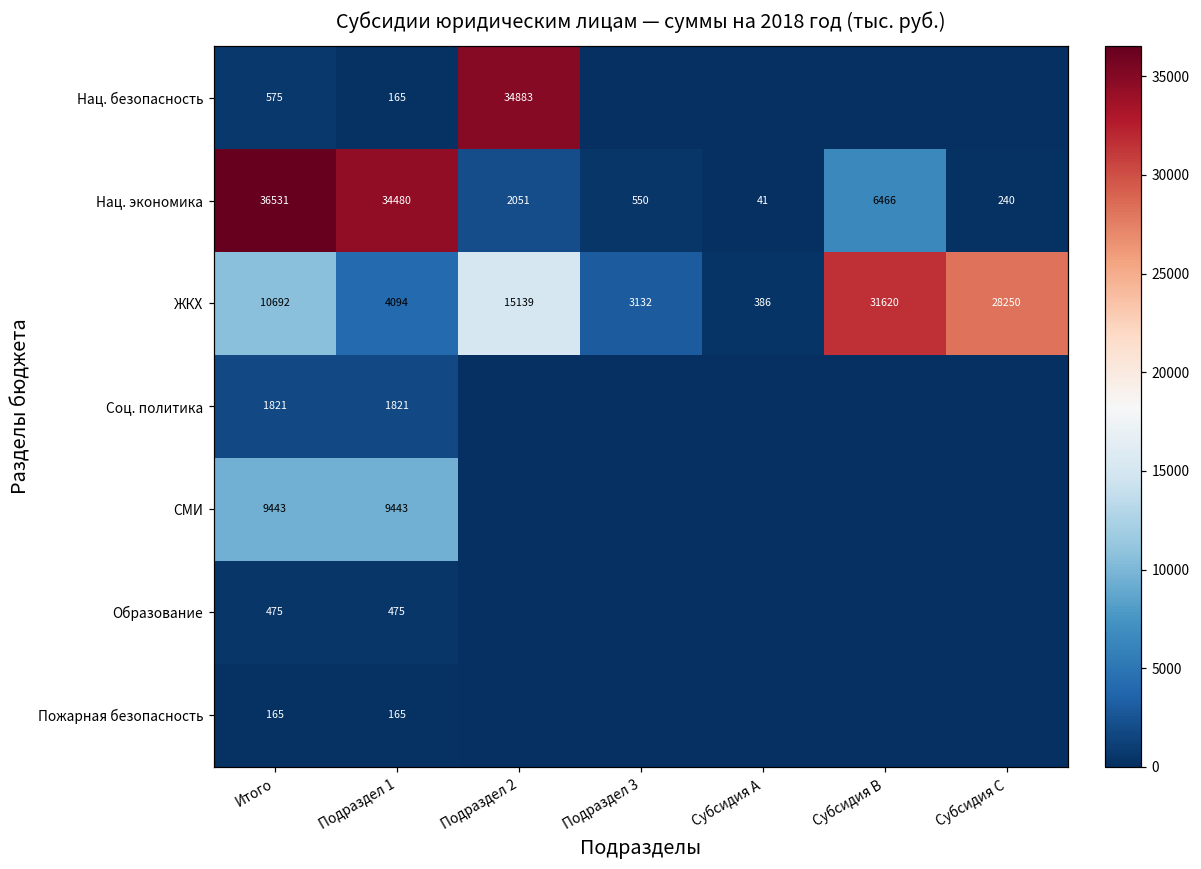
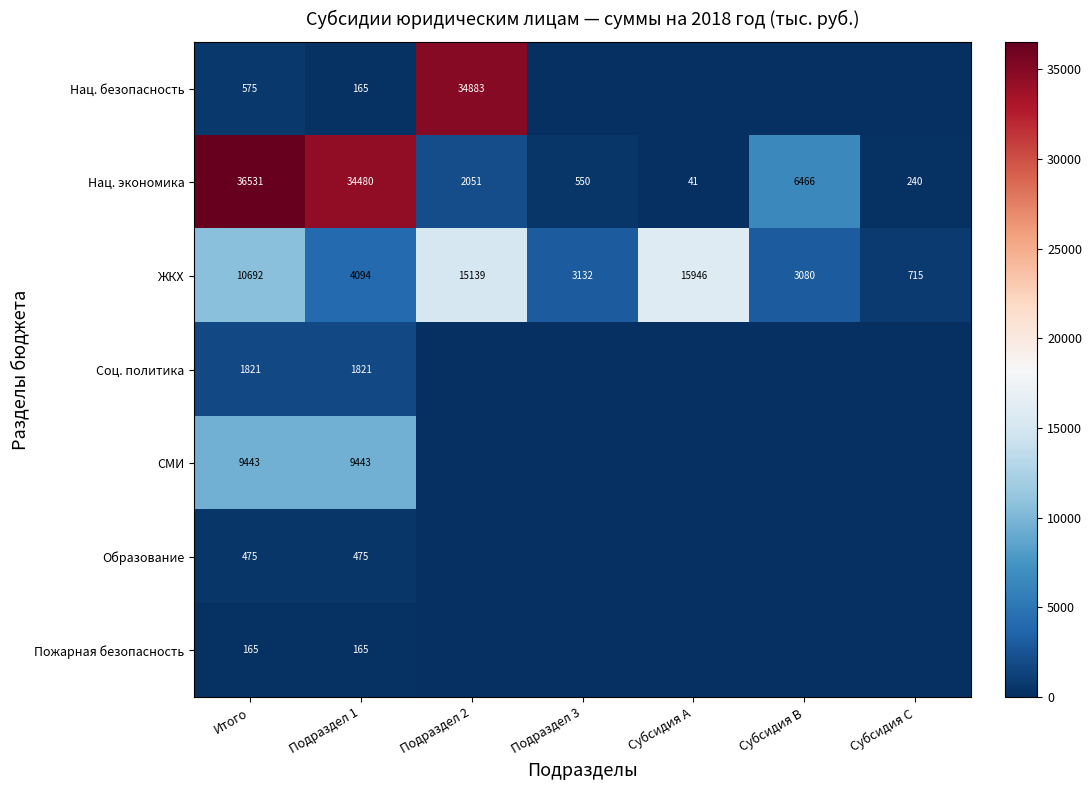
  {
    "Нац. безопасность": {
      "Итого": 575,
      "Подраздел 1": 165,
      "Подраздел 2": 34883
    },
    "Нац. экономика": {
      "Итого": 36531,
      "Подраздел 1": 34480,
      "Подраздел 2": 2051,
      "Подраздел 3": 550,
      "Субсидия A": 41,
      "Субсидия B": 6466,
      "Субсидия C": 240
    },
    "ЖКХ": {
      "Итого": 10692,
      "Подраздел 1": 4094,
      "Подраздел 2": 15139,
      "Подраздел 3": 3132,
-     "Субсидия A": 386,
-     "Субсидия B": 31620,
-     "Субсидия C": 28250
+     "Субсидия A": 15946,
+     "Субсидия B": 3080,
+     "Субсидия C": 715
    },
    "Соц. политика": {
      "Итого": 1821,
      "Подраздел 1": 1821
    },
    "СМИ": {
      "Итого": 9443,
      "Подраздел 1": 9443
    },
    "Образование": {
      "Итого": 475,
      "Подраздел 1": 475
    },
    "Пожарная безопасность": {
      "Итого": 165,
      "Подраздел 1": 165
    }
  }
